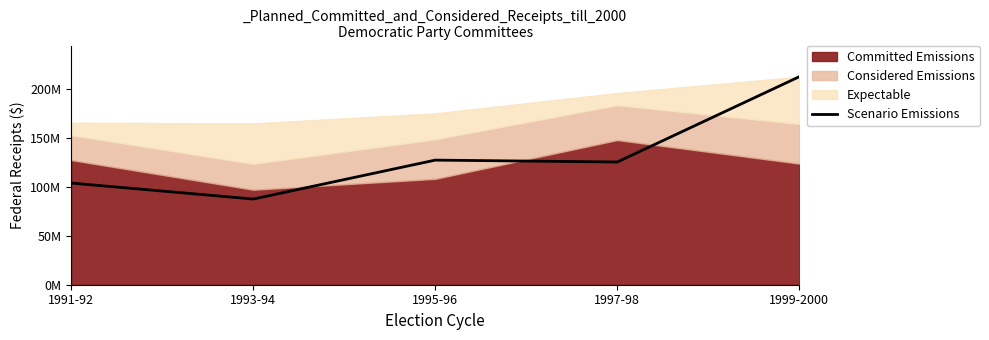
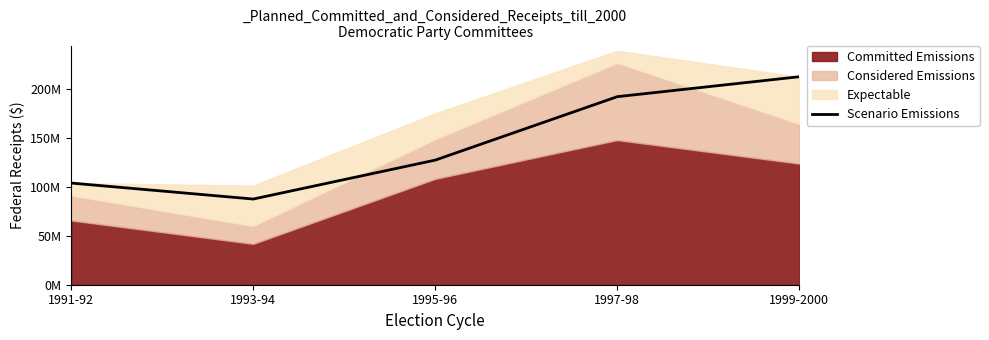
  {
    "Committed Emissions": {
-     "1991-92": 130000000,
-     "1993-94": 100000000,
+     "1991-92": 70000000,
+     "1993-94": 40000000,
      "1995-96": 110000000,
      "1997-98": 150000000,
      "1999-2000": 120000000
    },
    "Scenario Emissions": {
      "1993-94": 90000000,
      "1995-96": 130000000,
-     "1997-98": 130000000
+     "1997-98": 190000000
    },
    "Considered Emissions": {
      "1991-92": 30000000,
-     "1993-94": 30000000,
+     "1993-94": 20000000,
      "1995-96": 40000000,
-     "1997-98": 40000000,
+     "1997-98": 80000000,
      "1999-2000": 40000000
    },
    "Expectable": {
      "1993-94": 40000000,
      "1995-96": 30000000,
      "1997-98": 10000000
    }
  }
